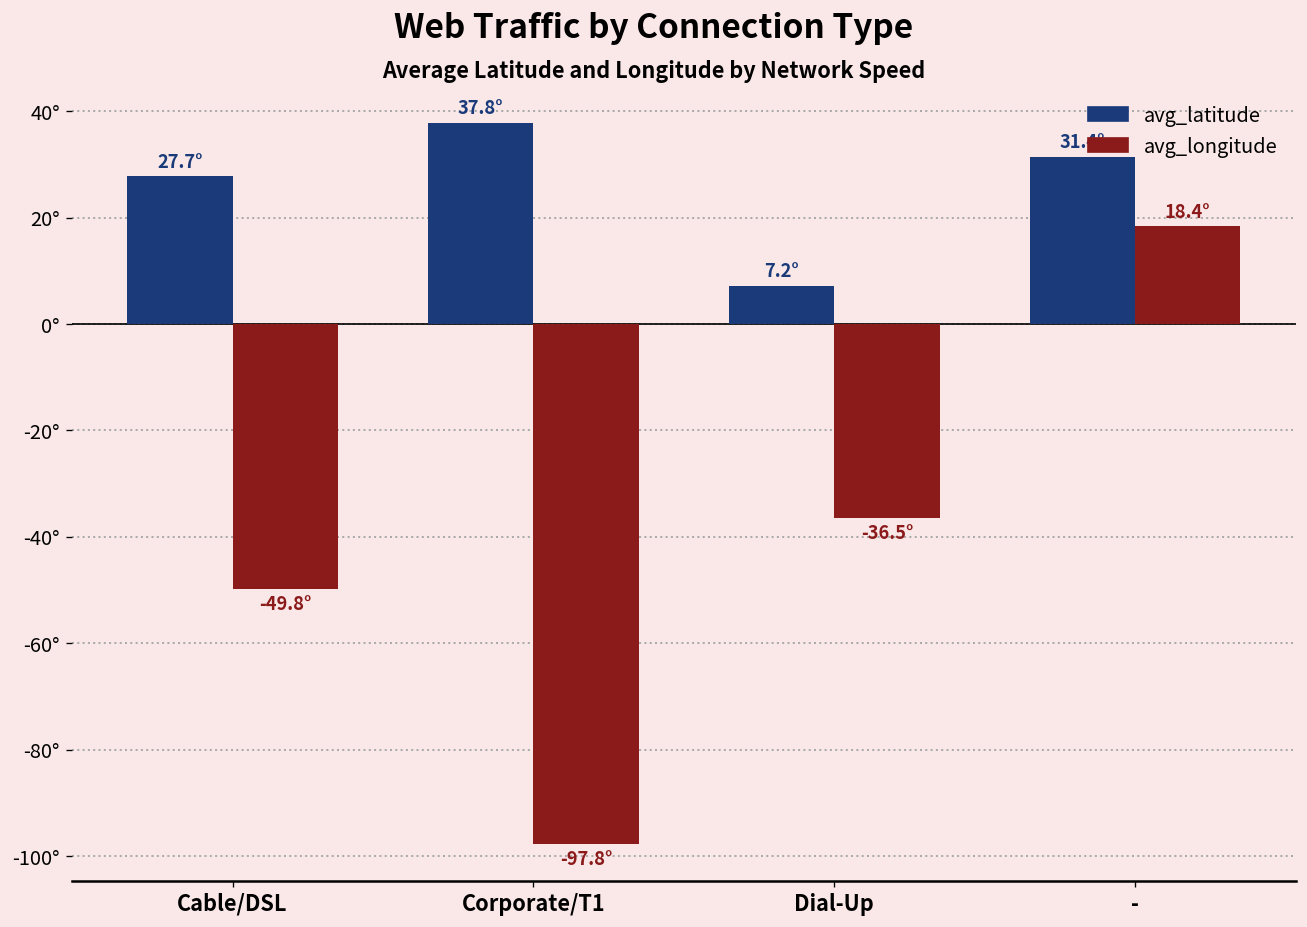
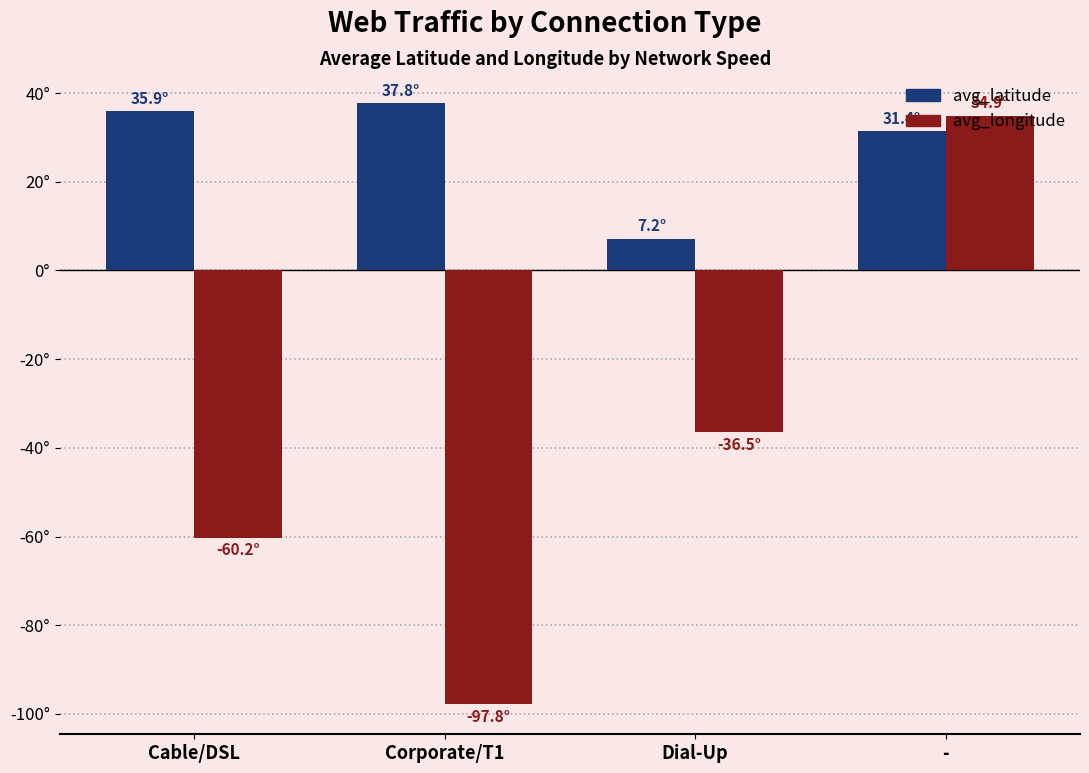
  {
    "avg_latitude": {
-     "Cable/DSL": "27.7°",
+     "Cable/DSL": "35.9°",
      "Corporate/T1": "37.8°",
      "Dial-Up": "7.2°",
      "-": "31.4°"
    },
    "avg_longitude": {
-     "Cable/DSL": "-49.8°",
+     "Cable/DSL": "-60.2°",
      "Corporate/T1": "-97.8°",
      "Dial-Up": "-36.5°",
-     "-": "18.4°"
+     "-": "34.9°"
    }
  }
